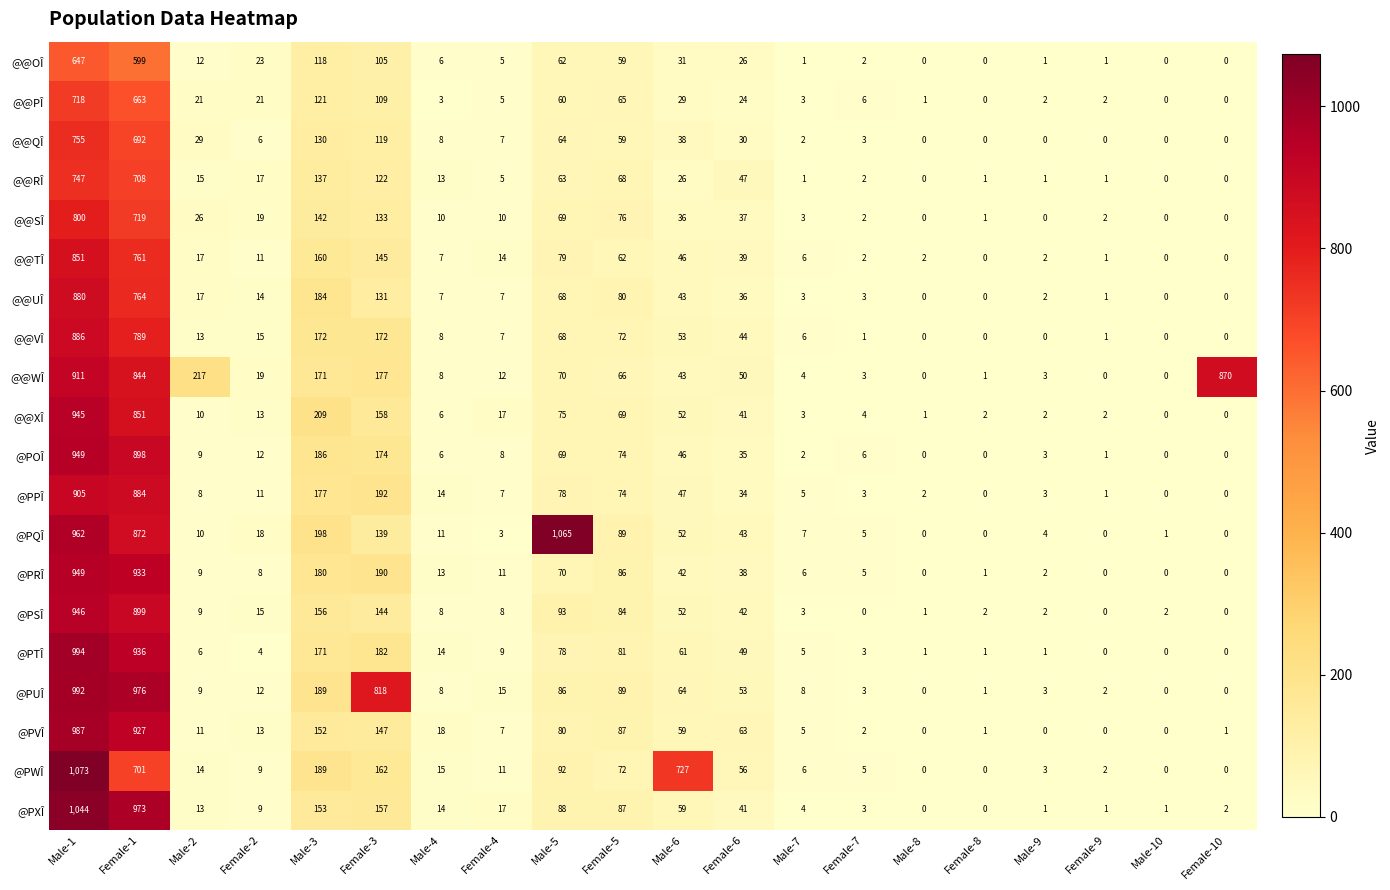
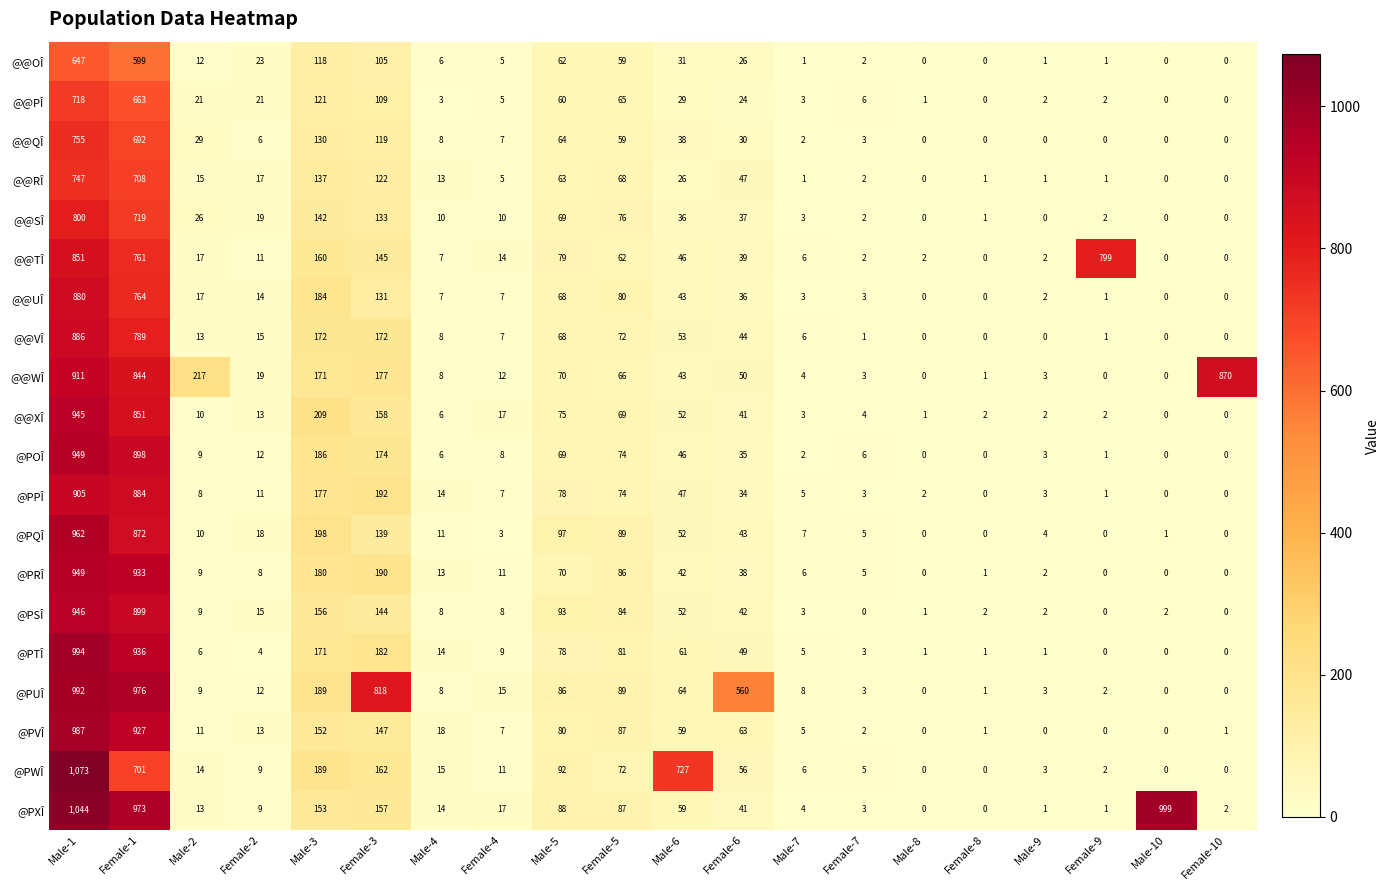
  {
    "@@TÎ": {
      "Male-1": "851",
      "Female-1": "761",
      "Male-2": "17",
      "Female-2": "11",
      "Male-3": "160",
      "Female-3": "145",
      "Male-4": "7",
      "Female-4": "14",
      "Male-5": "79",
      "Female-5": "62",
      "Male-6": "46",
      "Female-6": "39",
      "Male-7": "6",
      "Female-7": "2",
      "Male-8": "2",
      "Female-8": "0",
      "Male-9": "2",
-     "Female-9": "1",
+     "Female-9": "799",
      "Male-10": "0",
      "Female-10": "0"
    },
    "@PQÎ": {
      "Male-1": "962",
      "Female-1": "872",
      "Male-2": "10",
      "Female-2": "18",
      "Male-3": "198",
      "Female-3": "139",
      "Male-4": "11",
      "Female-4": "3",
-     "Male-5": "1,065",
+     "Male-5": "97",
      "Female-5": "89",
      "Male-6": "52",
      "Female-6": "43",
      "Male-7": "7",
      "Female-7": "5",
      "Male-8": "0",
      "Female-8": "0",
      "Male-9": "4",
      "Female-9": "0",
      "Male-10": "1",
      "Female-10": "0"
    },
    "@PUÎ": {
      "Male-1": "992",
      "Female-1": "976",
      "Male-2": "9",
      "Female-2": "12",
      "Male-3": "189",
      "Female-3": "818",
      "Male-4": "8",
      "Female-4": "15",
      "Male-5": "86",
      "Female-5": "89",
      "Male-6": "64",
-     "Female-6": "53",
+     "Female-6": "560",
      "Male-7": "8",
      "Female-7": "3",
      "Male-8": "0",
      "Female-8": "1",
      "Male-9": "3",
      "Female-9": "2",
      "Male-10": "0",
      "Female-10": "0"
    },
    "@PXÎ": {
      "Male-1": "1,044",
      "Female-1": "973",
      "Male-2": "13",
      "Female-2": "9",
      "Male-3": "153",
      "Female-3": "157",
      "Male-4": "14",
      "Female-4": "17",
      "Male-5": "88",
      "Female-5": "87",
      "Male-6": "59",
      "Female-6": "41",
      "Male-7": "4",
      "Female-7": "3",
      "Male-8": "0",
      "Female-8": "0",
      "Male-9": "1",
      "Female-9": "1",
-     "Male-10": "1",
+     "Male-10": "999",
      "Female-10": "2"
    }
  }
